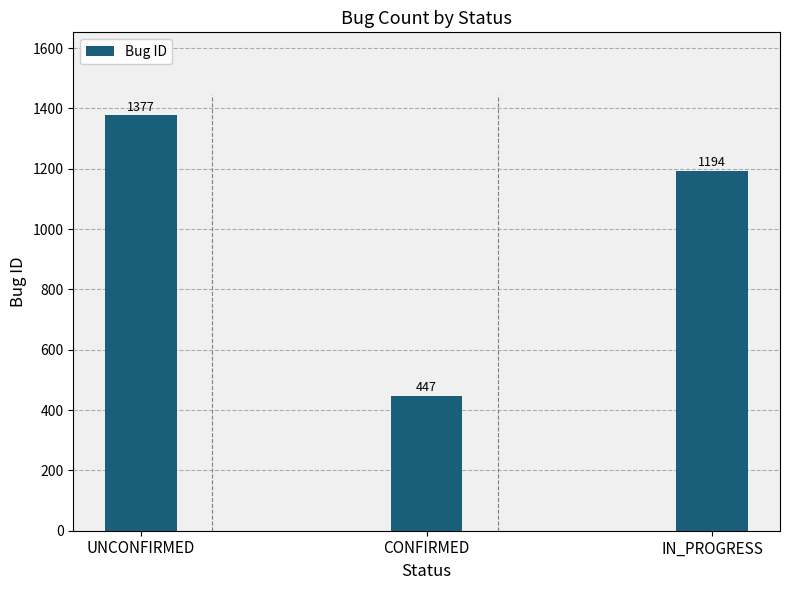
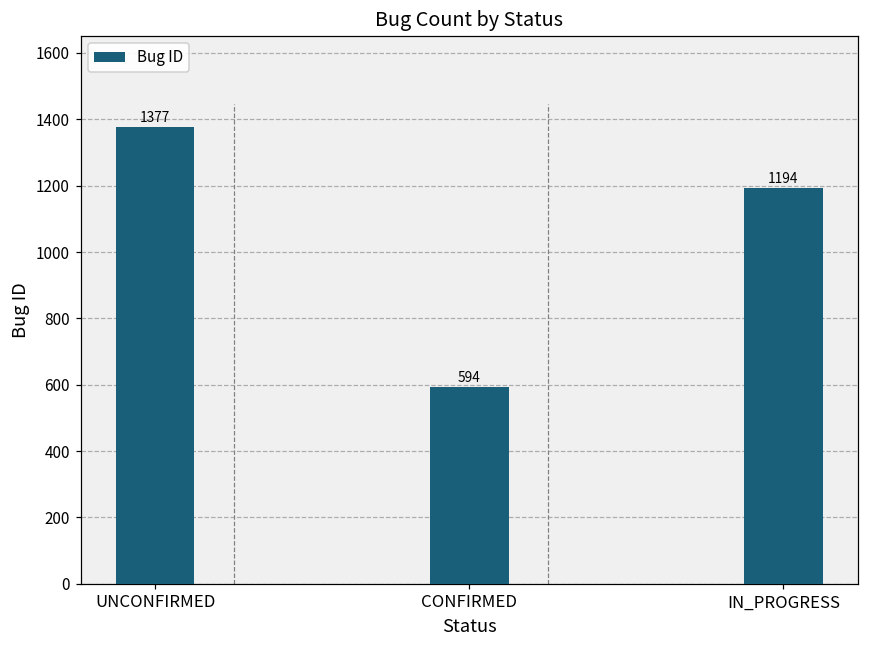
  {
    "UNCONFIRMED": 1377,
-   "CONFIRMED": 447,
+   "CONFIRMED": 594,
    "IN_PROGRESS": 1194
  }
